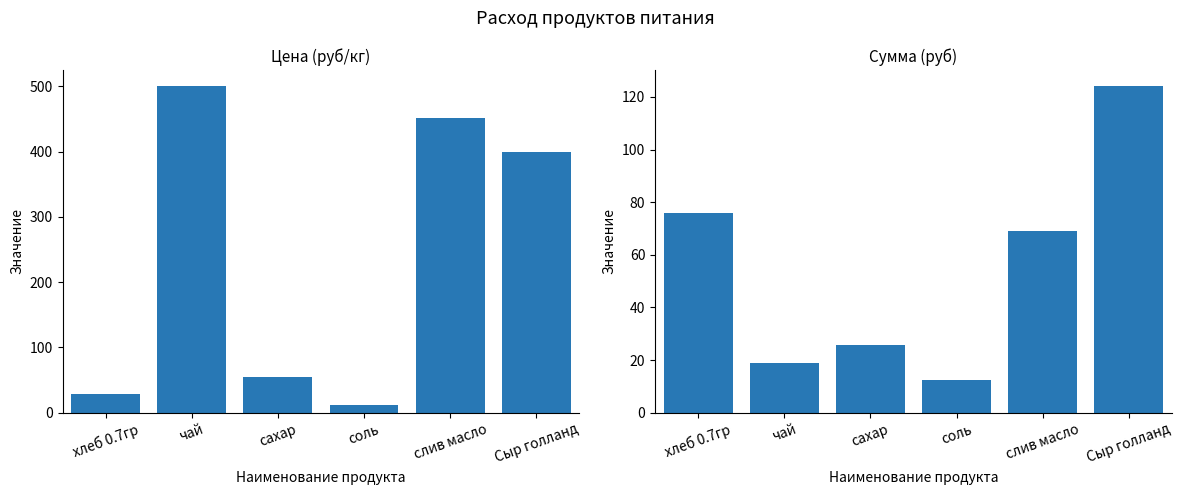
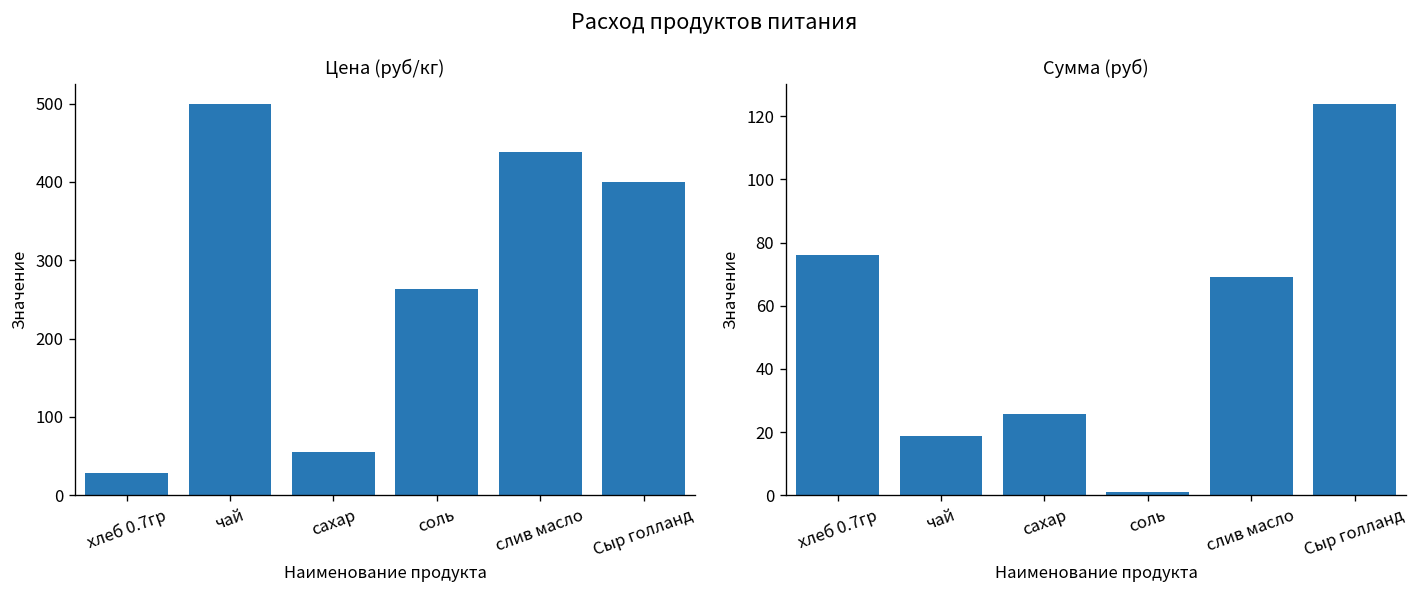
  {
    "Цена (руб/кг)": {
      "хлеб 0.7гр": 30,
      "чай": 500,
      "сахар": 60,
-     "соль": 10,
-     "слив масло": 450,
+     "соль": 260,
+     "слив масло": 440,
      "Сыр голланд": 400
    },
    "Сумма (руб)": {
      "хлеб 0.7гр": 76,
      "чай": 19,
      "сахар": 26,
-     "соль": 13,
+     "соль": 1,
      "слив масло": 69,
      "Сыр голланд": 124
    }
  }
